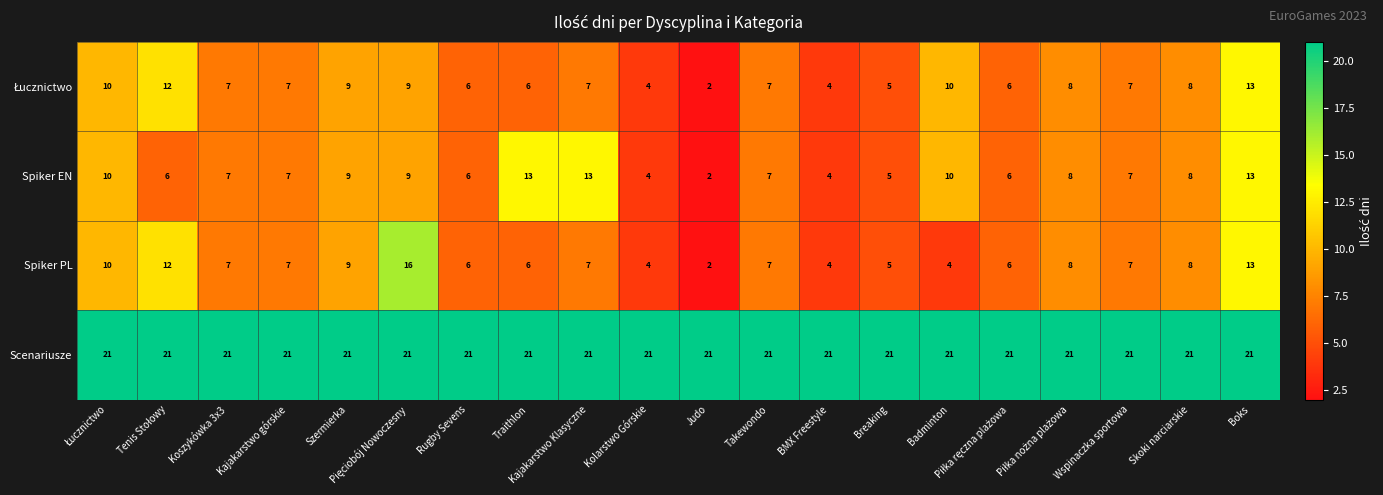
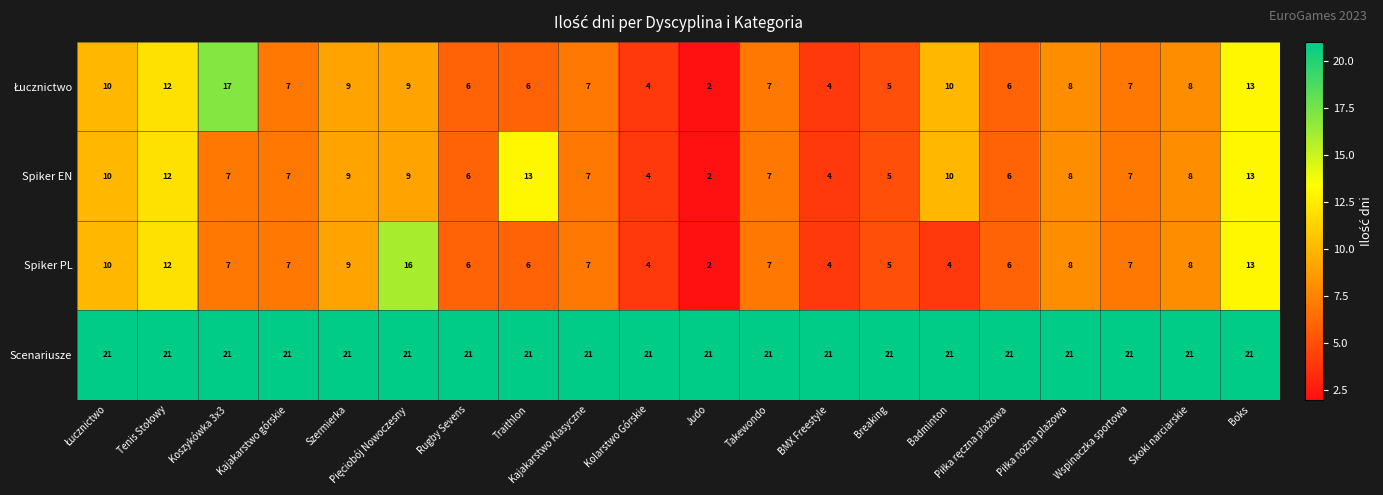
  {
    "Łucznictwo": {
      "Łucznictwo": 10,
      "Tenis Stołowy": 12,
-     "Koszykówka 3x3": 7,
+     "Koszykówka 3x3": 17,
      "Kajakarstwo górskie": 7,
      "Szermierka": 9,
      "Pięciobój Nowoczesny": 9,
      "Rugby Sevens": 6,
      "Traithlon": 6,
      "Kajakarstwo Klasyczne": 7,
      "Kolarstwo Górskie": 4,
      "Judo": 2,
      "Takewondo": 7,
      "BMX Freestyle": 4,
      "Breaking": 5,
      "Badminton": 10,
      "Piłka ręczna plażowa": 6,
      "Piłka nożna plażowa": 8,
      "Wspinaczka sportowa": 7,
      "Skoki narciarskie": 8,
      "Boks": 13
    },
    "Spiker EN": {
      "Łucznictwo": 10,
-     "Tenis Stołowy": 6,
+     "Tenis Stołowy": 12,
      "Koszykówka 3x3": 7,
      "Kajakarstwo górskie": 7,
      "Szermierka": 9,
      "Pięciobój Nowoczesny": 9,
      "Rugby Sevens": 6,
      "Traithlon": 13,
-     "Kajakarstwo Klasyczne": 13,
+     "Kajakarstwo Klasyczne": 7,
      "Kolarstwo Górskie": 4,
      "Judo": 2,
      "Takewondo": 7,
      "BMX Freestyle": 4,
      "Breaking": 5,
      "Badminton": 10,
      "Piłka ręczna plażowa": 6,
      "Piłka nożna plażowa": 8,
      "Wspinaczka sportowa": 7,
      "Skoki narciarskie": 8,
      "Boks": 13
    },
    "Spiker PL": {
      "Łucznictwo": 10,
      "Tenis Stołowy": 12,
      "Koszykówka 3x3": 7,
      "Kajakarstwo górskie": 7,
      "Szermierka": 9,
      "Pięciobój Nowoczesny": 16,
      "Rugby Sevens": 6,
      "Traithlon": 6,
      "Kajakarstwo Klasyczne": 7,
      "Kolarstwo Górskie": 4,
      "Judo": 2,
      "Takewondo": 7,
      "BMX Freestyle": 4,
      "Breaking": 5,
      "Badminton": 4,
      "Piłka ręczna plażowa": 6,
      "Piłka nożna plażowa": 8,
      "Wspinaczka sportowa": 7,
      "Skoki narciarskie": 8,
      "Boks": 13
    },
    "Scenariusze": {
      "Łucznictwo": 21,
      "Tenis Stołowy": 21,
      "Koszykówka 3x3": 21,
      "Kajakarstwo górskie": 21,
      "Szermierka": 21,
      "Pięciobój Nowoczesny": 21,
      "Rugby Sevens": 21,
      "Traithlon": 21,
      "Kajakarstwo Klasyczne": 21,
      "Kolarstwo Górskie": 21,
      "Judo": 21,
      "Takewondo": 21,
      "BMX Freestyle": 21,
      "Breaking": 21,
      "Badminton": 21,
      "Piłka ręczna plażowa": 21,
      "Piłka nożna plażowa": 21,
      "Wspinaczka sportowa": 21,
      "Skoki narciarskie": 21,
      "Boks": 21
    }
  }
